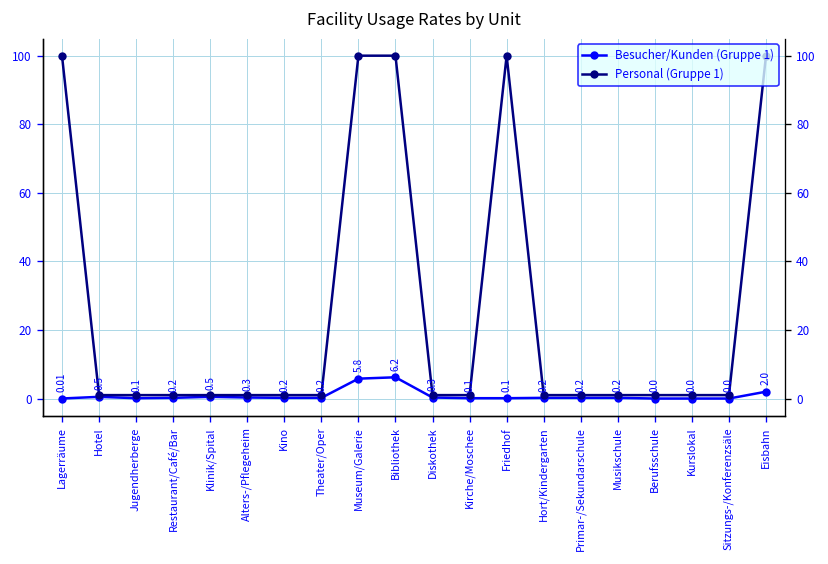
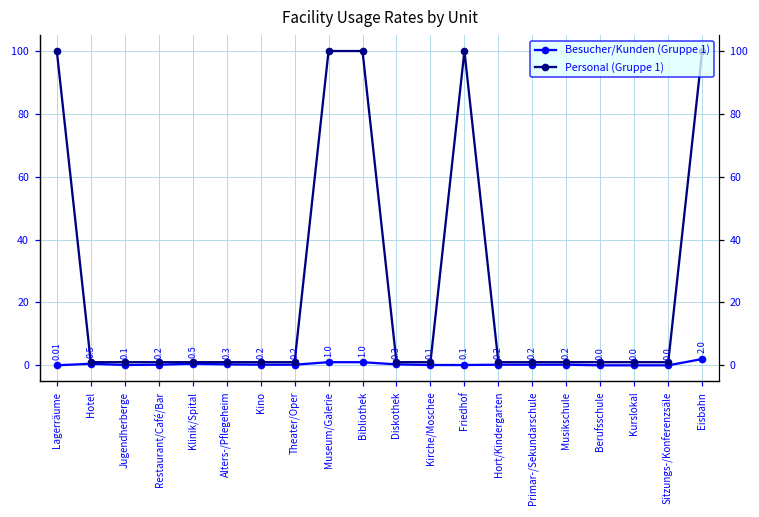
  {
    "Besucher/Kunden (Gruppe 1)": {
      "Lagerräume": 0.01,
-     "Museum/Galerie": 5.8,
-     "Bibliothek": 6.2,
+     "Museum/Galerie": 1.0,
+     "Bibliothek": 1.0,
      "Friedhof": 0.1,
      "Berufsschule": 0.0,
      "Kurslokal": 0.0,
      "Sitzungs-/Konferenzsäle": 0.0,
      "Eisbahn": 2.0
    },
    "Personal (Gruppe 1)": {
      "Lagerräume": 100,
      "Museum/Galerie": 100,
      "Bibliothek": 100,
      "Friedhof": 100
    }
  }
